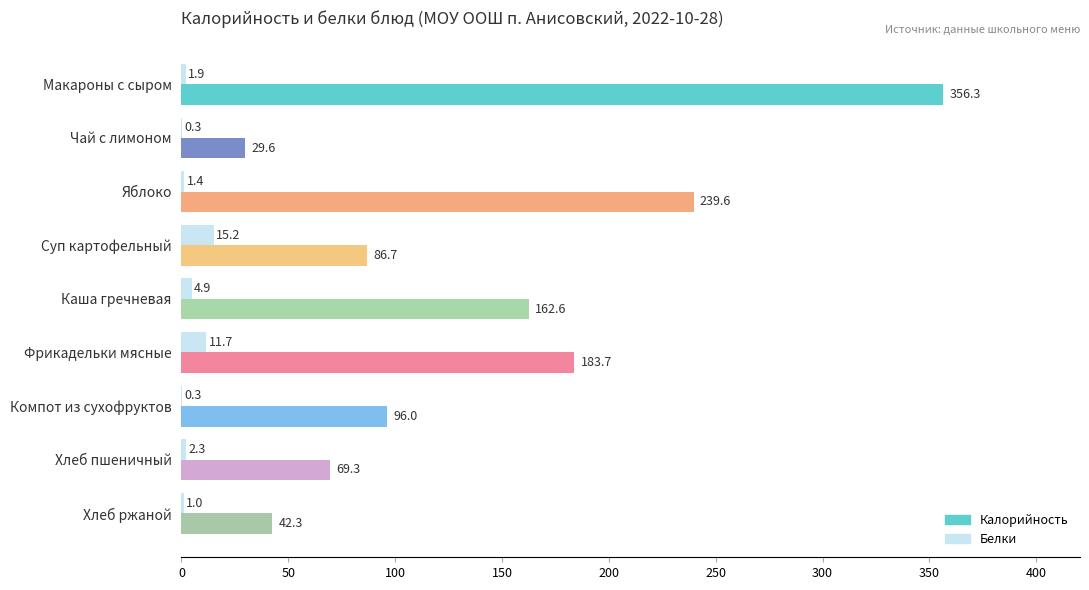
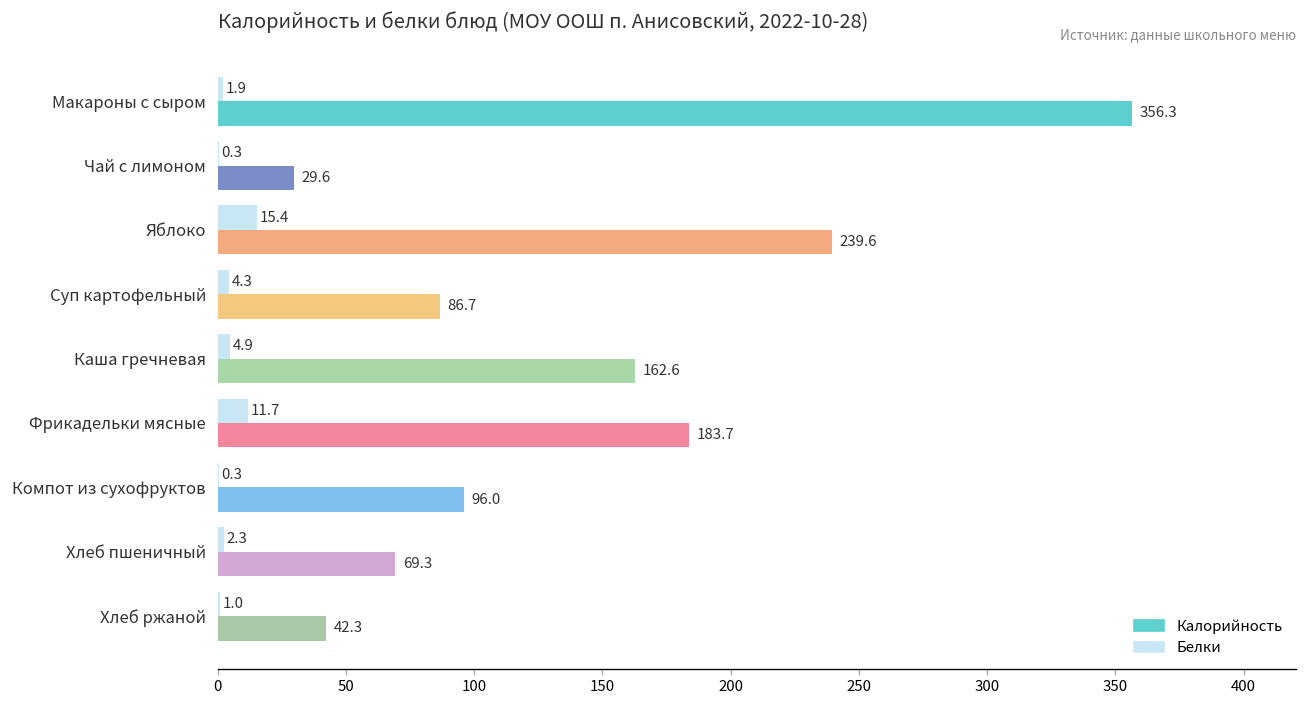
  {
    "Калорийность": {
      "Макароны с сыром": 356.3,
      "Чай с лимоном": 29.6,
      "Яблоко": 239.6,
      "Суп картофельный": 86.7,
      "Каша гречневая": 162.6,
      "Фрикадельки мясные": 183.7,
      "Компот из сухофруктов": 96.0,
      "Хлеб пшеничный": 69.3,
      "Хлеб ржаной": 42.3
    },
    "Белки": {
      "Макароны с сыром": 1.9,
      "Чай с лимоном": 0.3,
-     "Яблоко": 1.4,
-     "Суп картофельный": 15.2,
+     "Яблоко": 15.4,
+     "Суп картофельный": 4.3,
      "Каша гречневая": 4.9,
      "Фрикадельки мясные": 11.7,
      "Компот из сухофруктов": 0.3,
      "Хлеб пшеничный": 2.3,
      "Хлеб ржаной": 1.0
    }
  }
